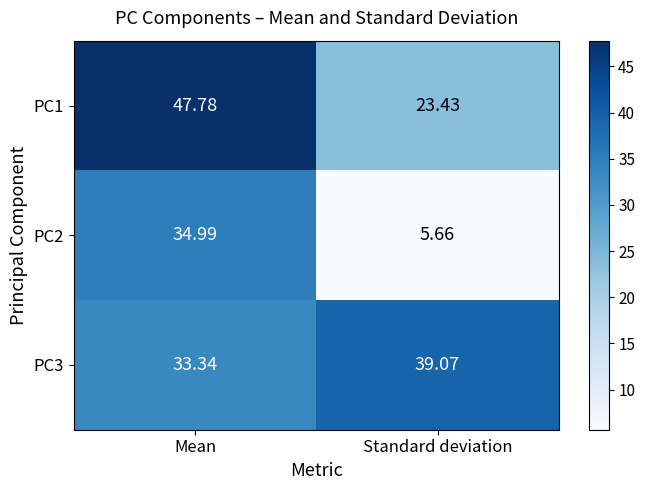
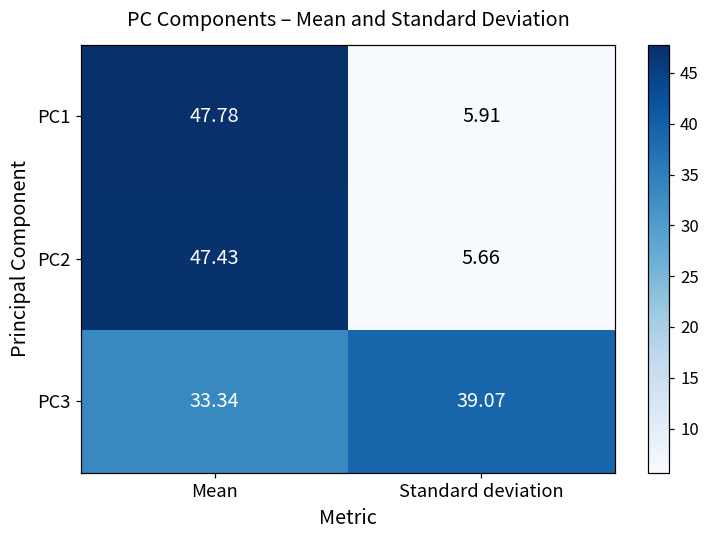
  {
    "PC1": {
      "Mean": 47.78,
-     "Standard deviation": 23.43
+     "Standard deviation": 5.91
    },
    "PC2": {
-     "Mean": 34.99,
+     "Mean": 47.43,
      "Standard deviation": 5.66
    },
    "PC3": {
      "Mean": 33.34,
      "Standard deviation": 39.07
    }
  }
